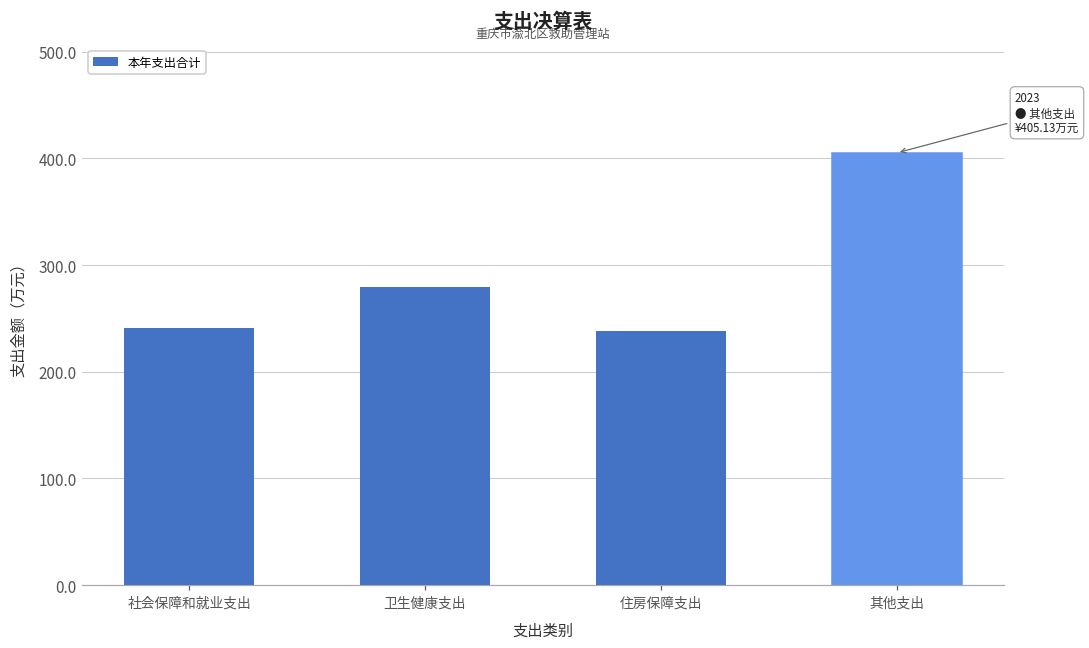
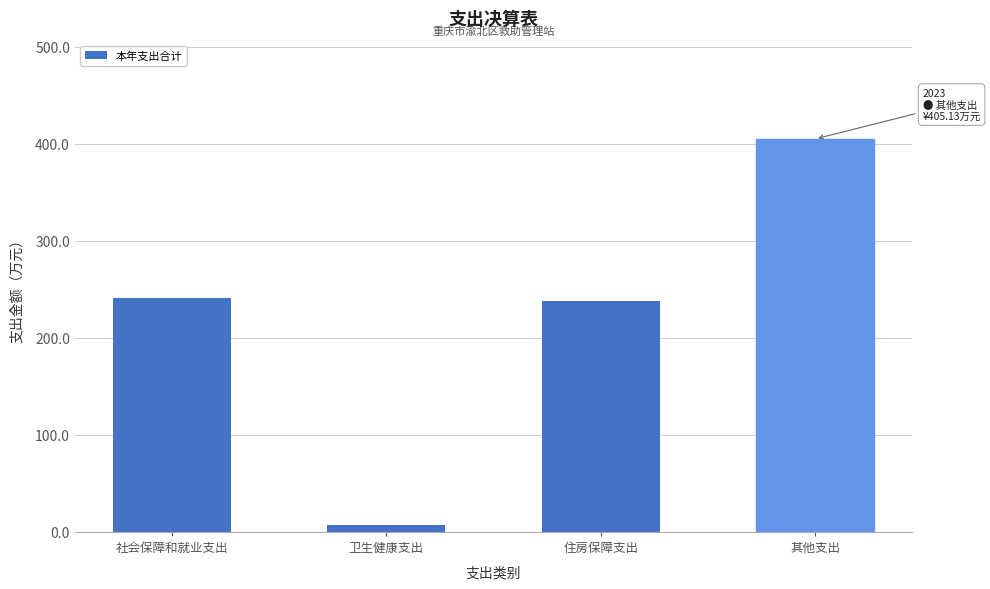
  {
    "社会保障和就业支出": 240,
-   "卫生健康支出": 280,
+   "卫生健康支出": 10,
    "住房保障支出": 240
  }
